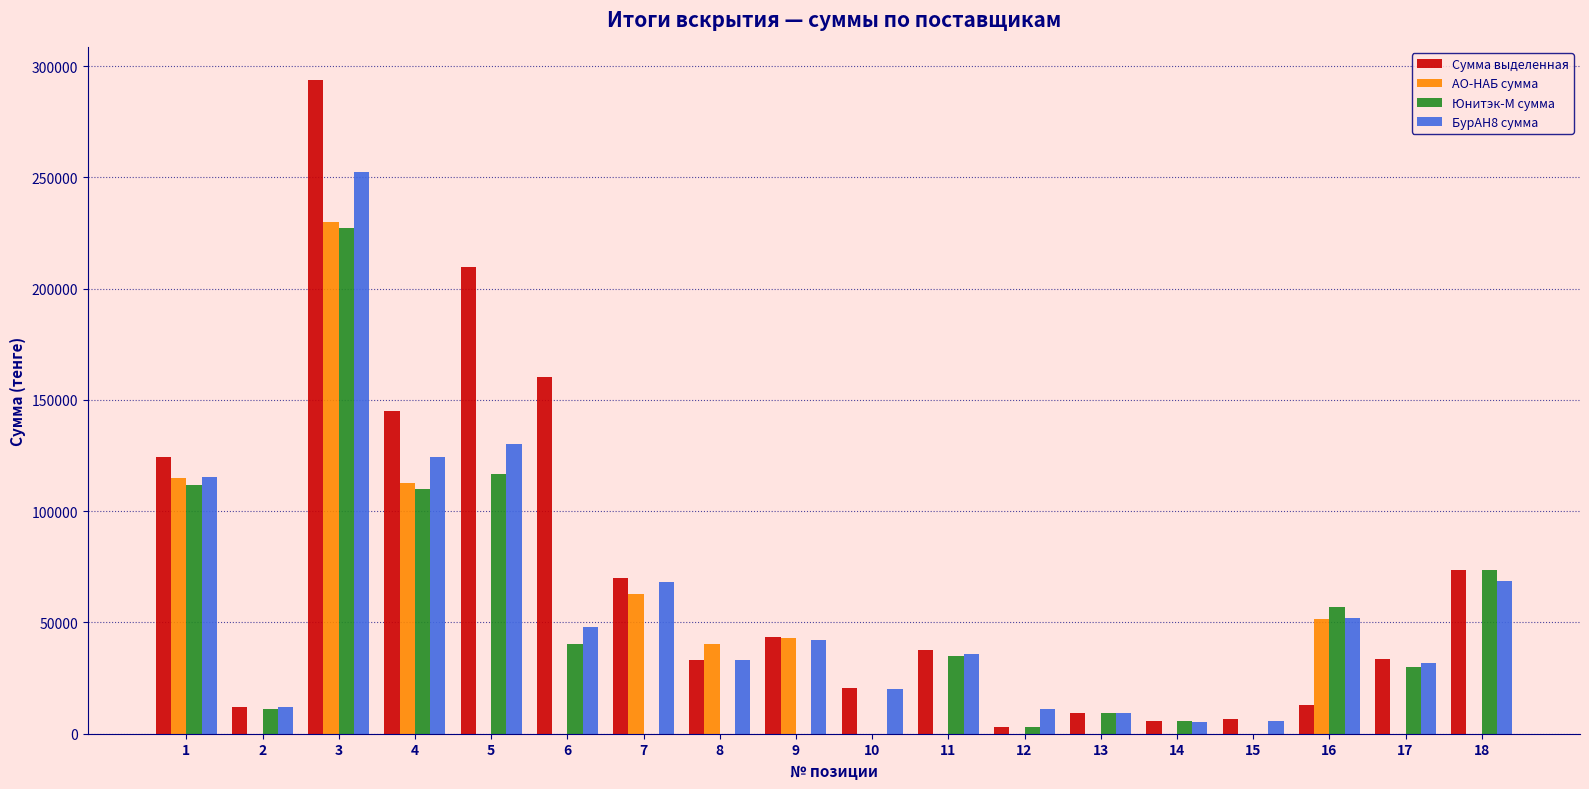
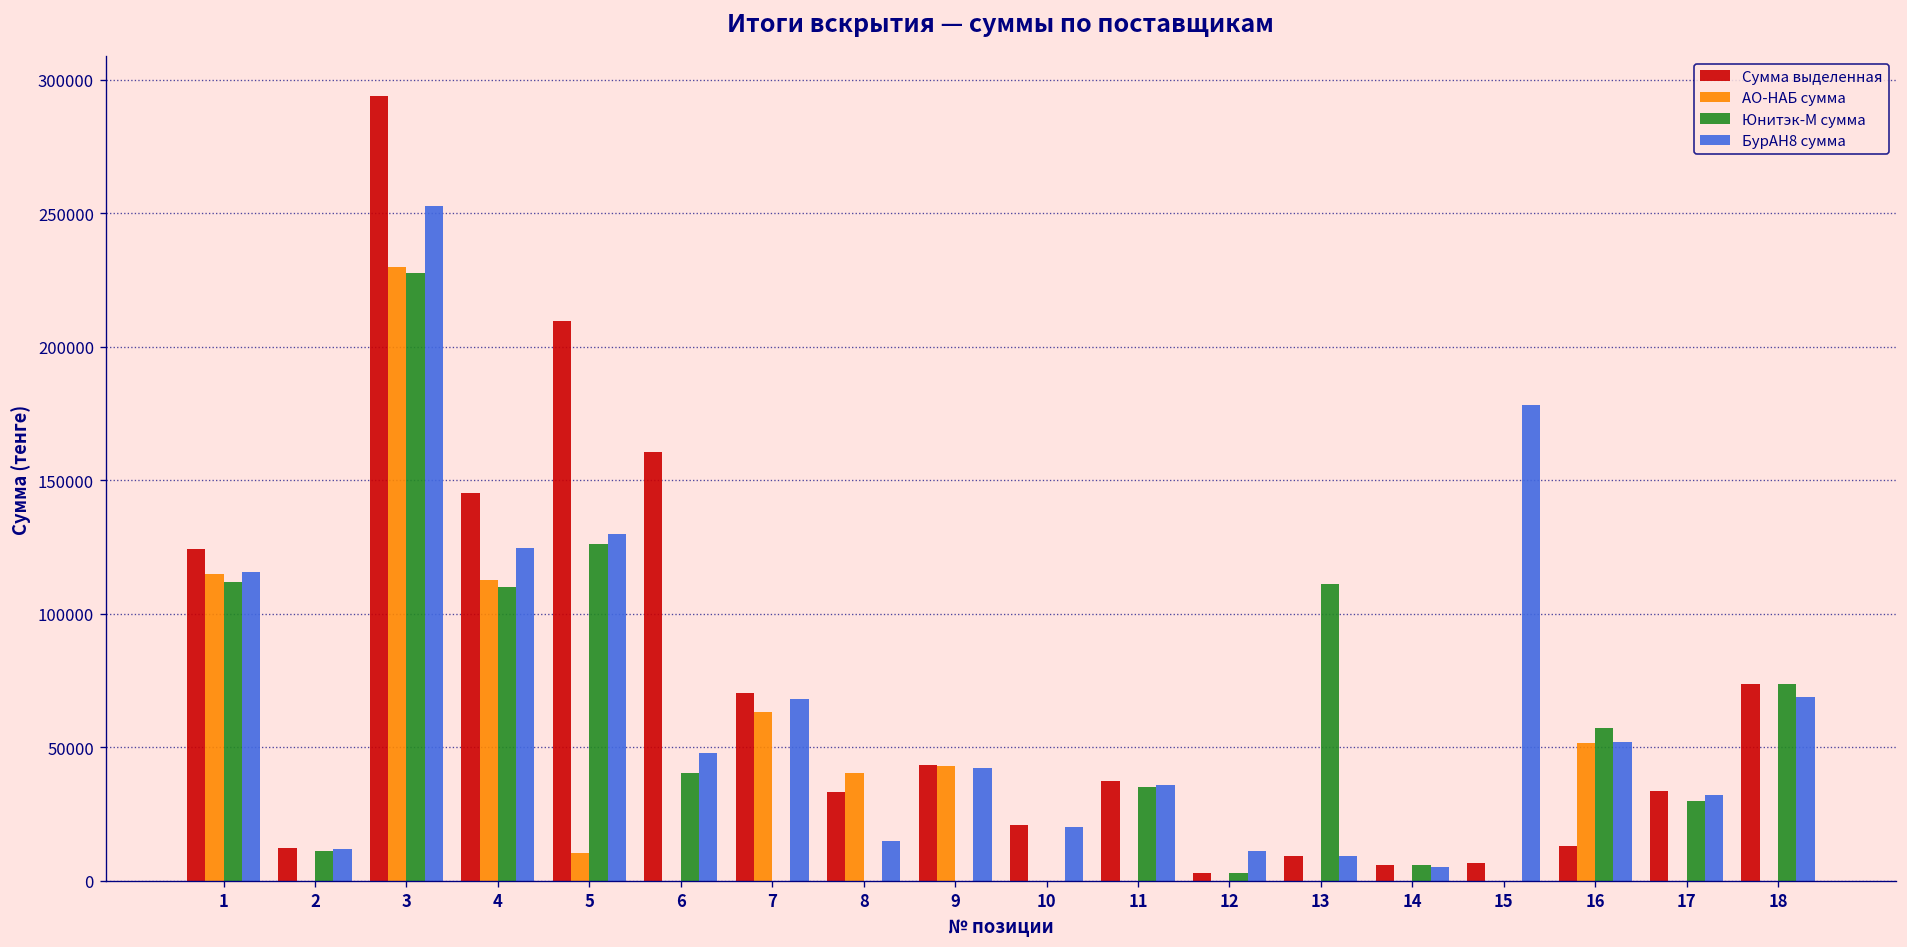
  {
    "Сумма выделенная": {
      "1": 124000,
      "2": 12000,
      "3": 294000,
      "4": 145000,
      "5": 210000,
      "6": 160000,
      "7": 70000,
      "8": 33000,
      "9": 44000,
      "10": 21000,
      "11": 38000,
      "12": 3000,
      "13": 9000,
      "14": 6000,
      "15": 7000,
      "16": 13000,
      "17": 34000,
      "18": 74000
    },
    "АО-НАБ сумма": {
      "1": 115000,
      "2": 0,
      "3": 230000,
      "4": 113000,
-     "5": 0,
+     "5": 10000,
      "6": 0,
      "7": 63000,
      "8": 40000,
      "9": 43000,
      "10": 0,
      "11": 0,
      "12": 0,
      "13": 0,
      "14": 0,
      "15": 0,
      "16": 52000,
      "17": 0,
      "18": 0
    },
    "Юнитэк-М сумма": {
      "1": 112000,
      "2": 11000,
      "3": 228000,
      "4": 110000,
-     "5": 117000,
+     "5": 126000,
      "6": 40000,
      "7": 0,
      "8": 0,
      "9": 0,
      "10": 0,
      "11": 35000,
      "12": 3000,
-     "13": 9000,
+     "13": 111000,
      "14": 6000,
      "15": 0,
      "16": 57000,
      "17": 30000,
      "18": 74000
    },
    "БурАН8 сумма": {
      "1": 116000,
      "2": 12000,
      "3": 253000,
      "4": 125000,
      "5": 130000,
      "6": 48000,
      "7": 68000,
-     "8": 33000,
+     "8": 15000,
      "9": 42000,
      "10": 20000,
      "11": 36000,
      "12": 11000,
      "13": 9000,
      "14": 5000,
-     "15": 6000,
+     "15": 178000,
      "16": 52000,
      "17": 32000,
      "18": 69000
    }
  }
